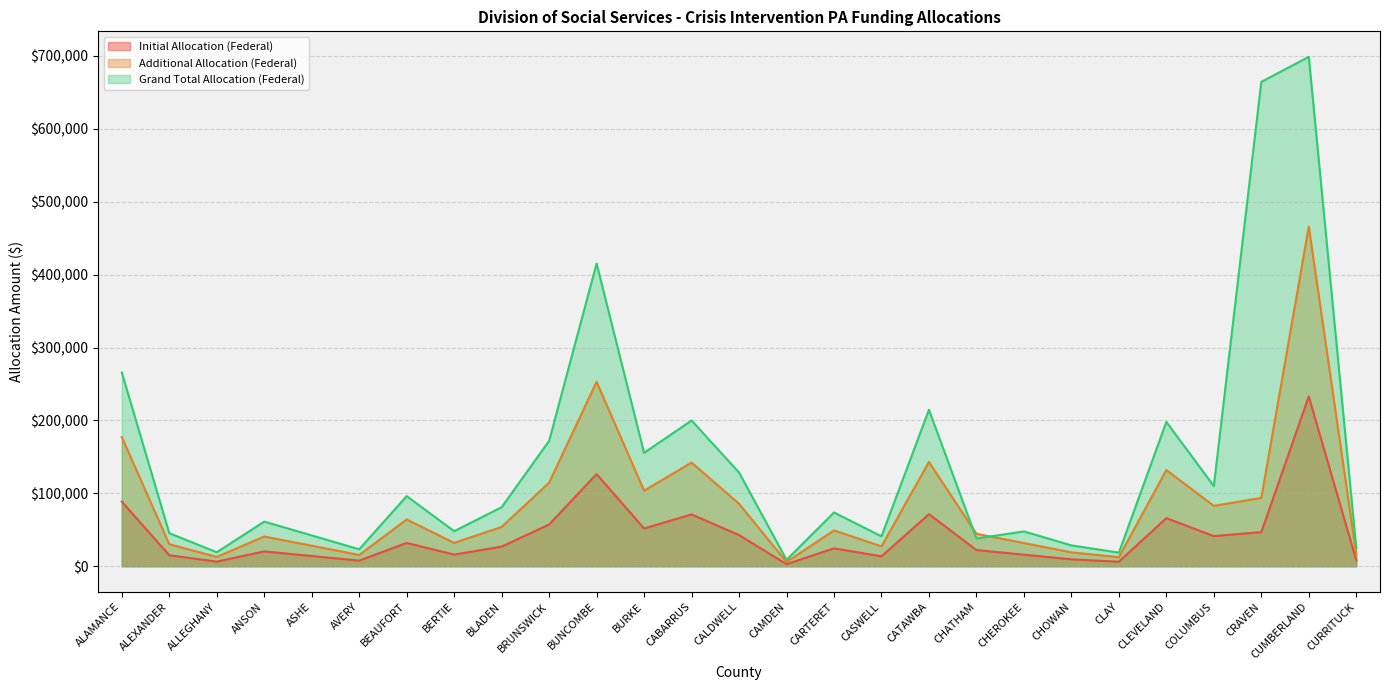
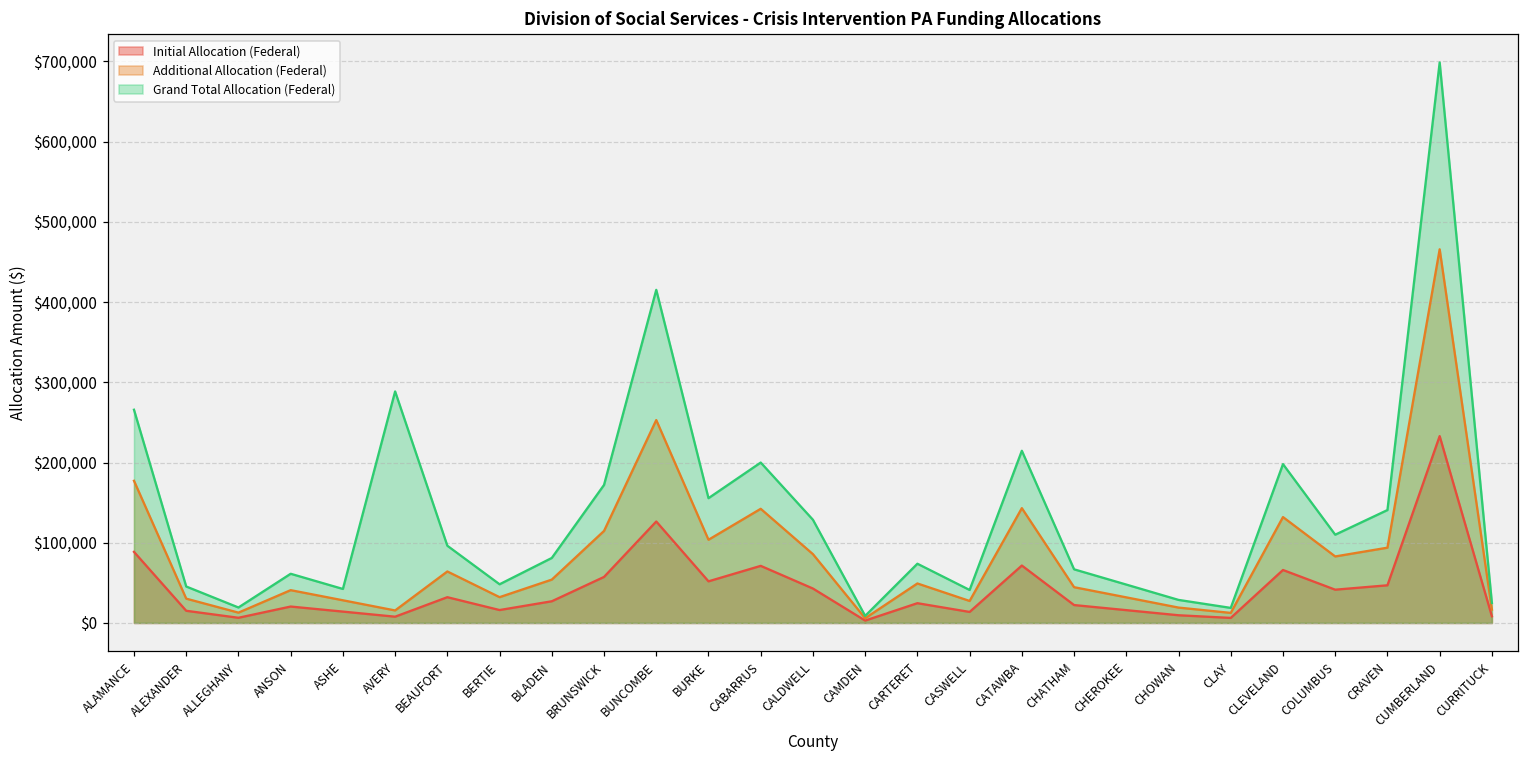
  {
    "Grand Total Allocation (Federal)": {
      "ALAMANCE": "$270,000",
      "ALEXANDER": "$50,000",
      "ALLEGHANY": "$20,000",
      "ANSON": "$60,000",
      "ASHE": "$40,000",
-     "AVERY": "$20,000",
+     "AVERY": "$290,000",
      "BEAUFORT": "$100,000",
      "BERTIE": "$50,000",
      "BLADEN": "$80,000",
      "BRUNSWICK": "$170,000",
      "BUNCOMBE": "$420,000",
      "BURKE": "$160,000",
      "CABARRUS": "$200,000",
      "CALDWELL": "$130,000",
      "CARTERET": "$70,000",
      "CASWELL": "$40,000",
      "CATAWBA": "$210,000",
-     "CHATHAM": "$40,000",
+     "CHATHAM": "$70,000",
      "CHEROKEE": "$50,000",
      "CHOWAN": "$30,000",
      "CLAY": "$20,000",
      "CLEVELAND": "$200,000",
      "COLUMBUS": "$110,000",
-     "CRAVEN": "$660,000",
+     "CRAVEN": "$140,000",
      "CUMBERLAND": "$700,000",
      "CURRITUCK": "$20,000"
    }
  }
